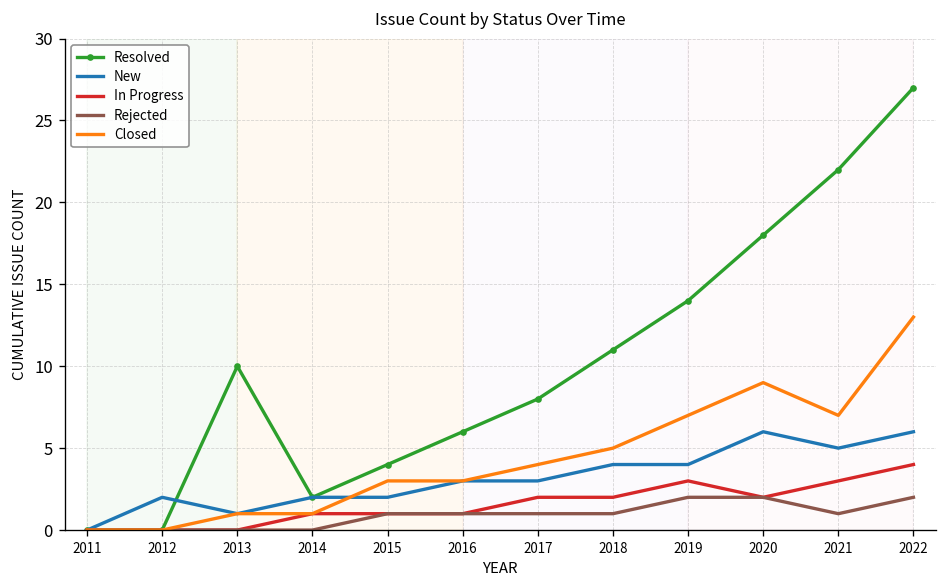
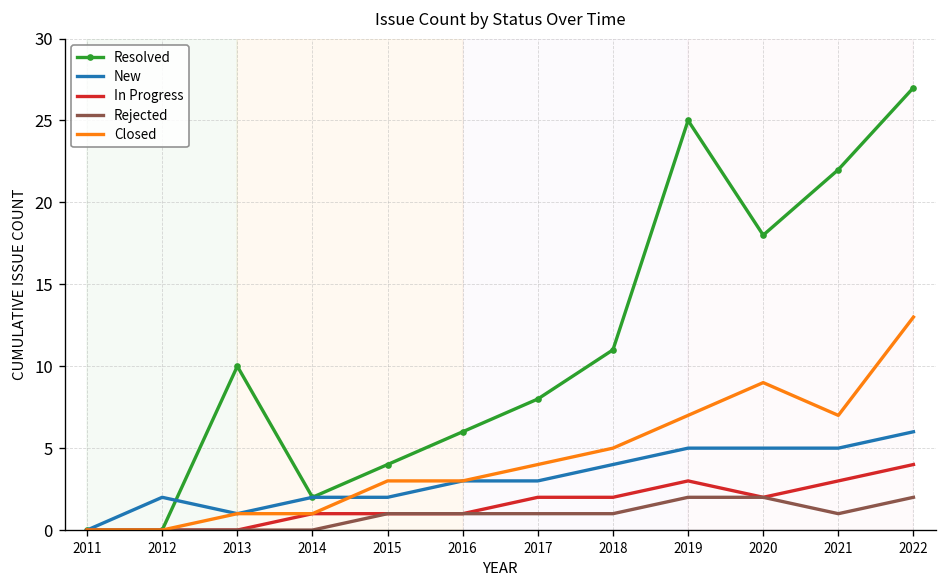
  {
    "Resolved": {
      "2013": 10,
      "2015": 4,
      "2016": 6,
      "2017": 8,
      "2018": 11,
-     "2019": 14,
+     "2019": 25,
      "2020": 18,
      "2021": 22,
      "2022": 27
    },
    "New": {
      "2012": 2,
      "2015": 2,
      "2017": 3,
      "2018": 4,
-     "2019": 4,
-     "2020": 6,
+     "2019": 5,
+     "2020": 5,
      "2021": 5,
      "2022": 6
    },
    "In Progress": {
      "2017": 2,
      "2018": 2,
      "2019": 3,
      "2021": 3,
      "2022": 4
    },
    "Rejected": {
      "2014": 0,
      "2017": 1,
      "2018": 1,
      "2019": 2,
      "2021": 1,
      "2022": 2
    },
    "Closed": {
      "2015": 3,
      "2017": 4,
      "2018": 5,
      "2019": 7,
      "2020": 9,
      "2021": 7,
      "2022": 13
    }
  }
